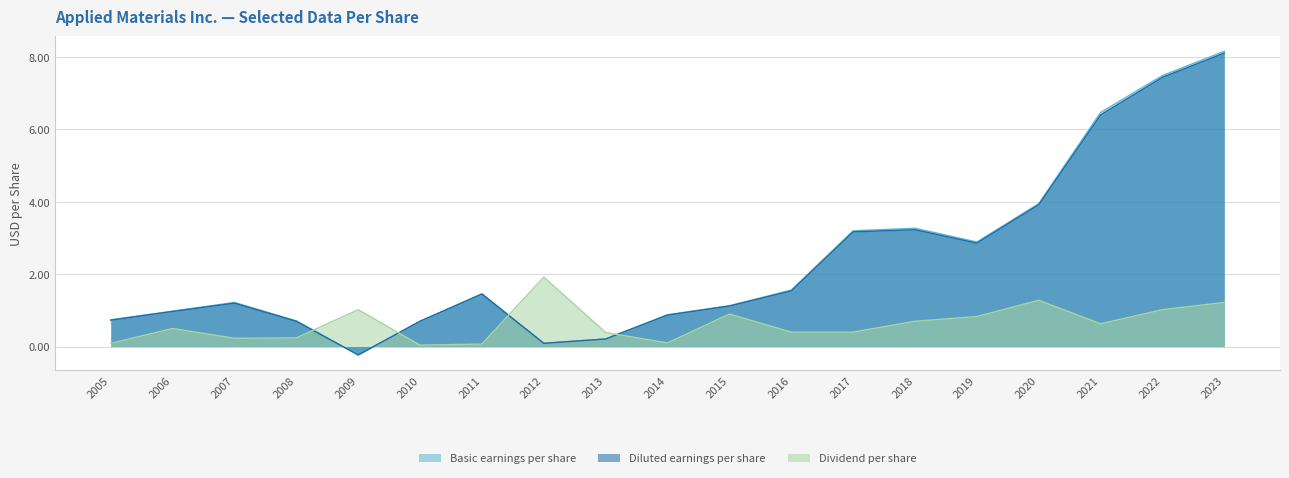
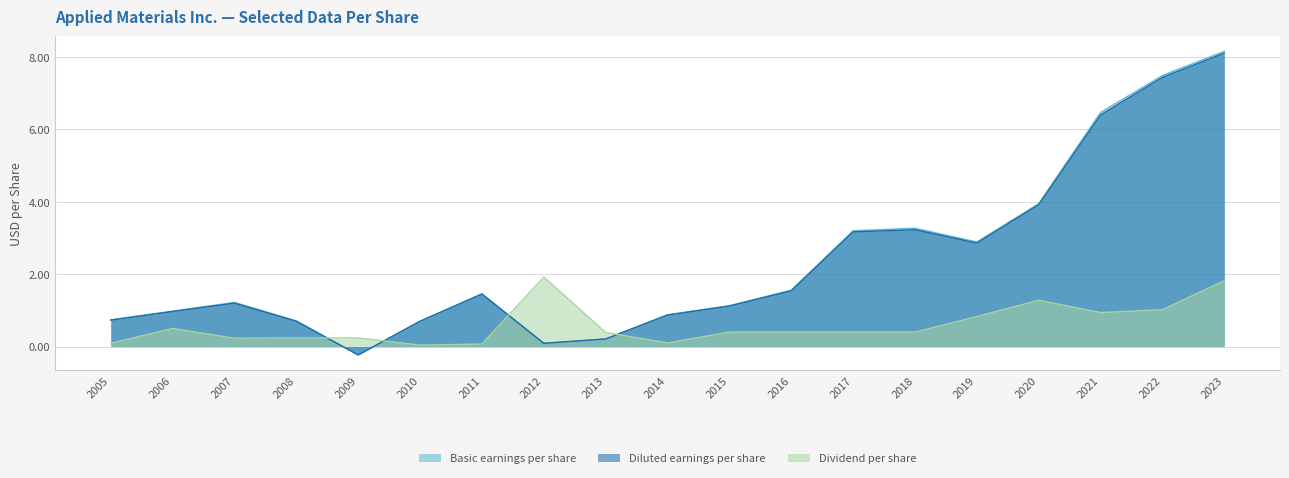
  {
    "Dividend per share": {
      "2005": 0.1,
      "2006": 0.5,
      "2007": 0.2,
      "2008": 0.2,
-     "2009": 1.0,
+     "2009": 0.2,
      "2010": 0.0,
      "2011": 0.1,
      "2012": 1.9,
      "2013": 0.4,
      "2014": 0.1,
-     "2015": 0.9,
+     "2015": 0.4,
      "2016": 0.4,
      "2017": 0.4,
-     "2018": 0.7,
+     "2018": 0.4,
      "2019": 0.8,
      "2020": 1.3,
-     "2021": 0.6,
+     "2021": 0.9,
      "2022": 1.0,
-     "2023": 1.2
+     "2023": 1.8
    }
  }
